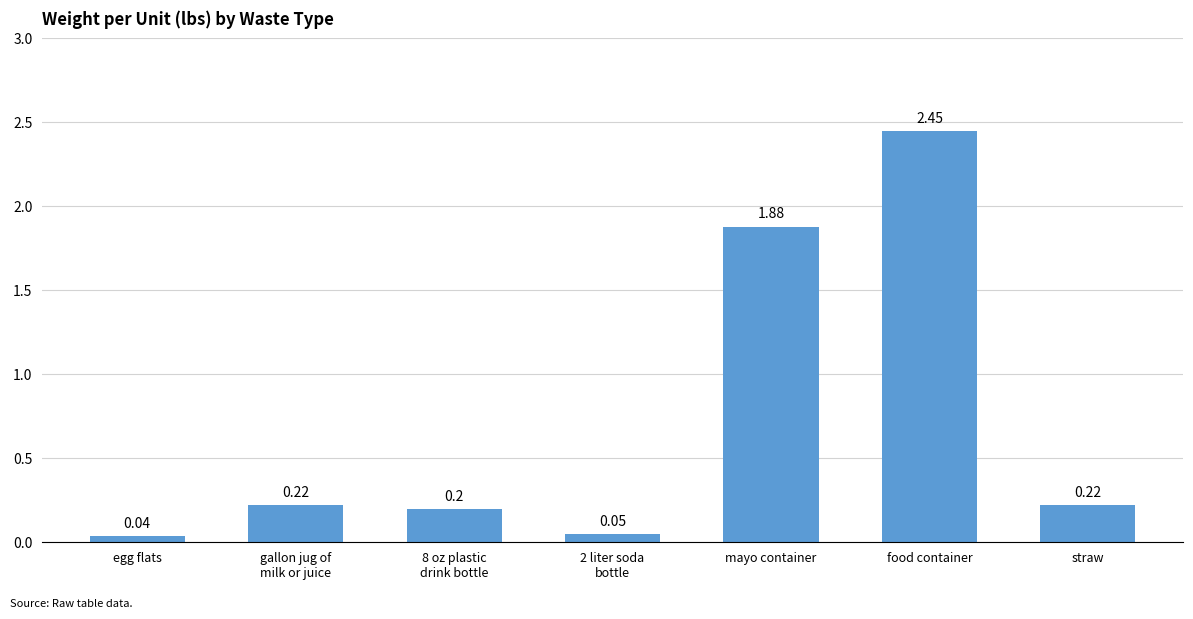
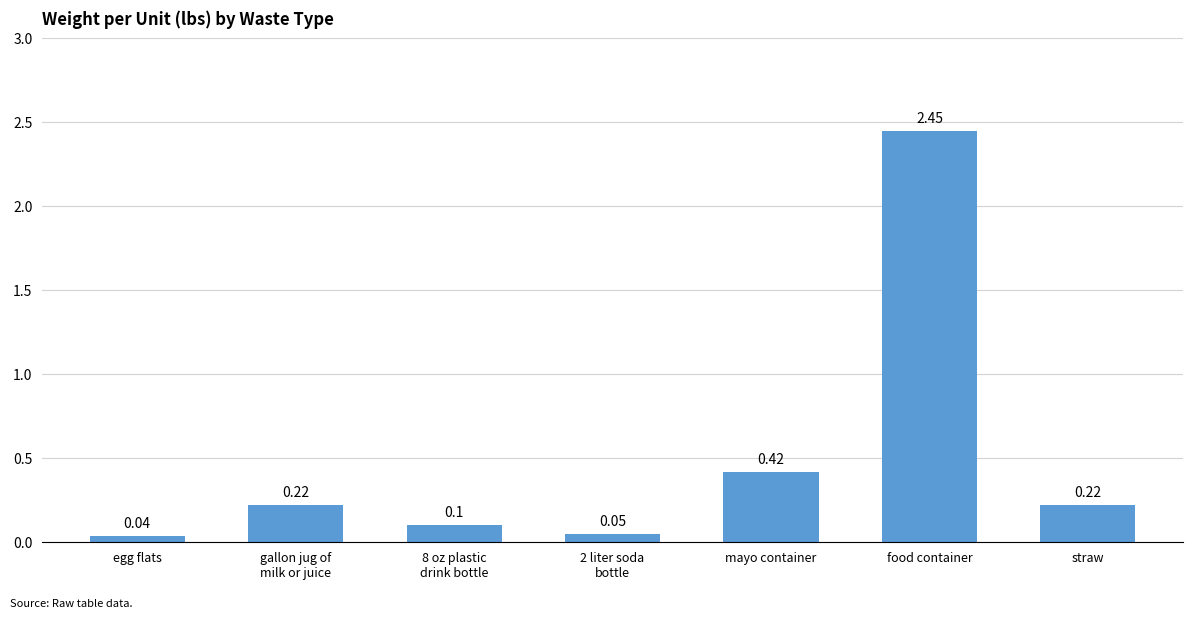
  {
    "egg flats": 0.04,
    "gallon jug of milk or juice": 0.22,
-   "8 oz plastic drink bottle": 0.2,
+   "8 oz plastic drink bottle": 0.1,
    "2 liter soda bottle": 0.05,
-   "mayo container": 1.88,
+   "mayo container": 0.42,
    "food container": 2.45,
    "straw": 0.22
  }
